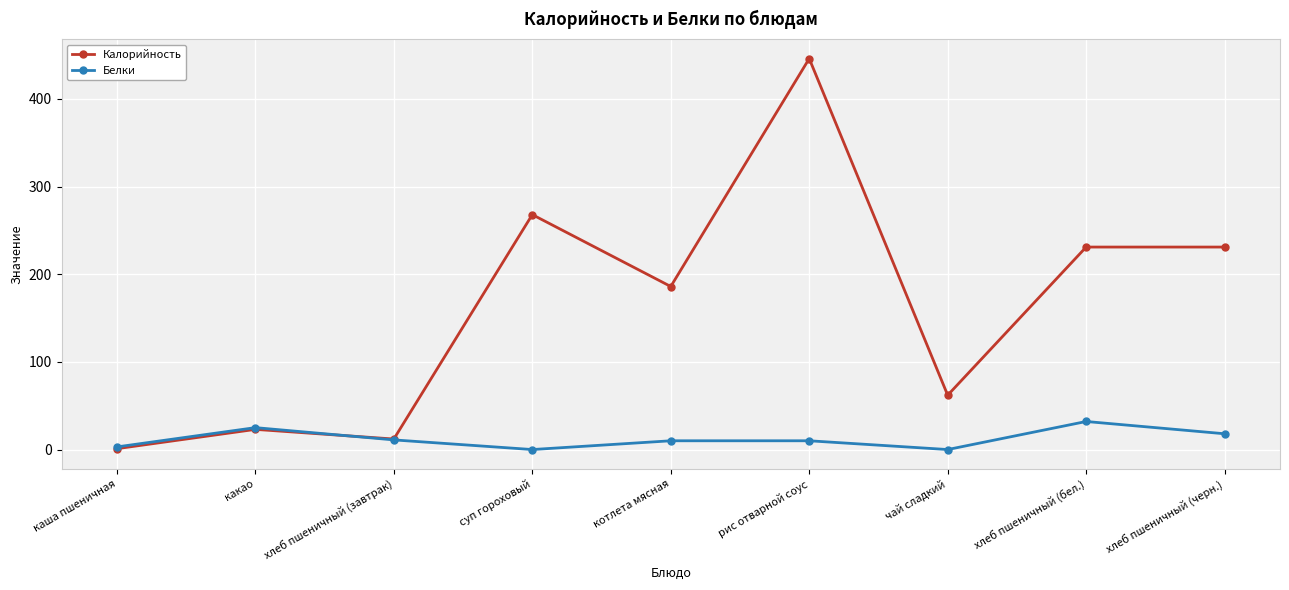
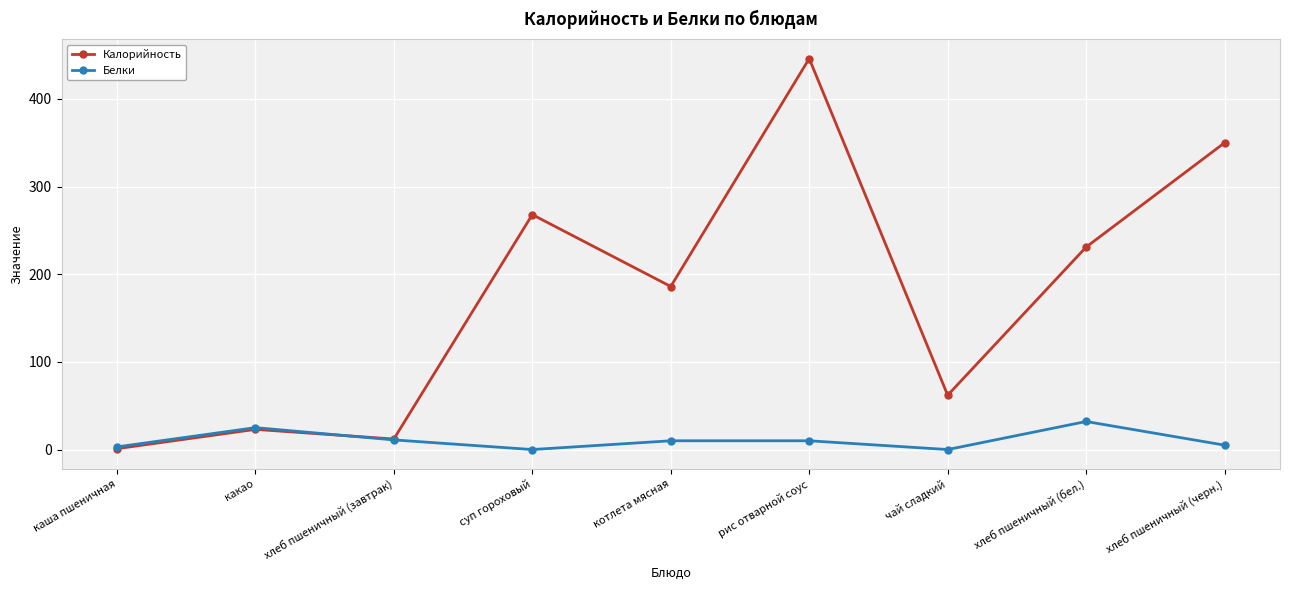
  {
    "Калорийность": {
      "суп гороховый": 270,
      "котлета мясная": 190,
      "рис отварной соус": 450,
      "чай сладкий": 60,
      "хлеб пшеничный (бел.)": 230,
-     "хлеб пшеничный (черн.)": 230
+     "хлеб пшеничный (черн.)": 350
    },
    "Белки": {
      "суп гороховый": 0,
      "котлета мясная": 10,
      "рис отварной соус": 10,
      "чай сладкий": 0,
      "хлеб пшеничный (бел.)": 30,
-     "хлеб пшеничный (черн.)": 20
+     "хлеб пшеничный (черн.)": 10
    }
  }
